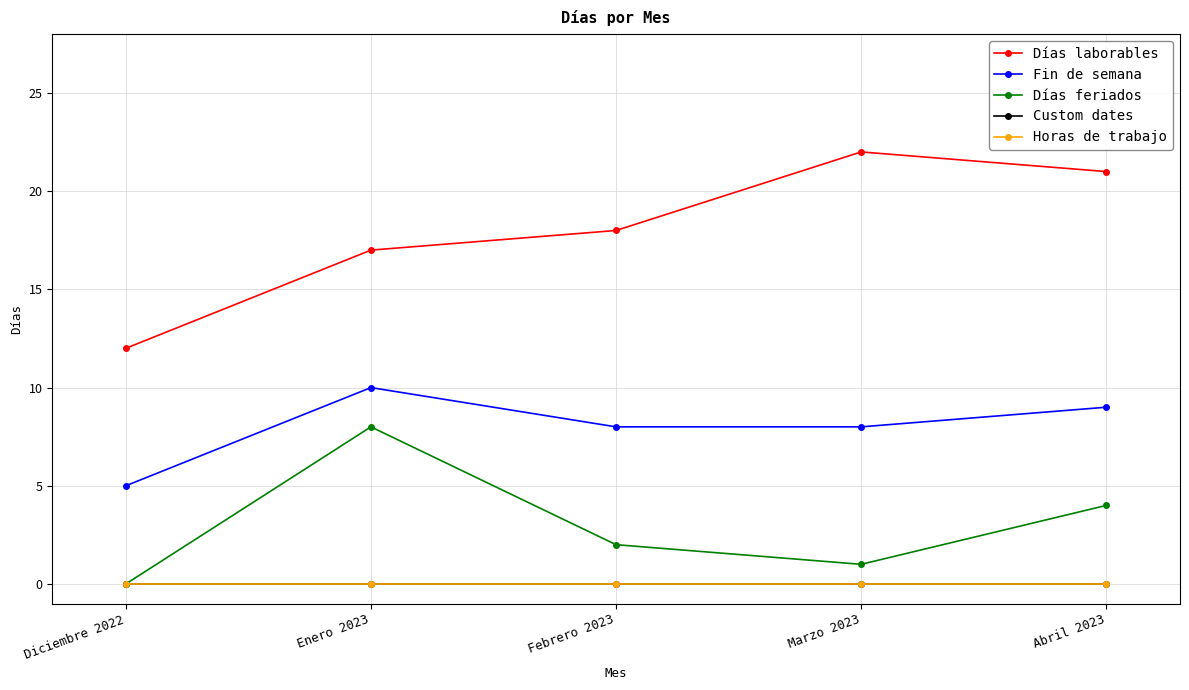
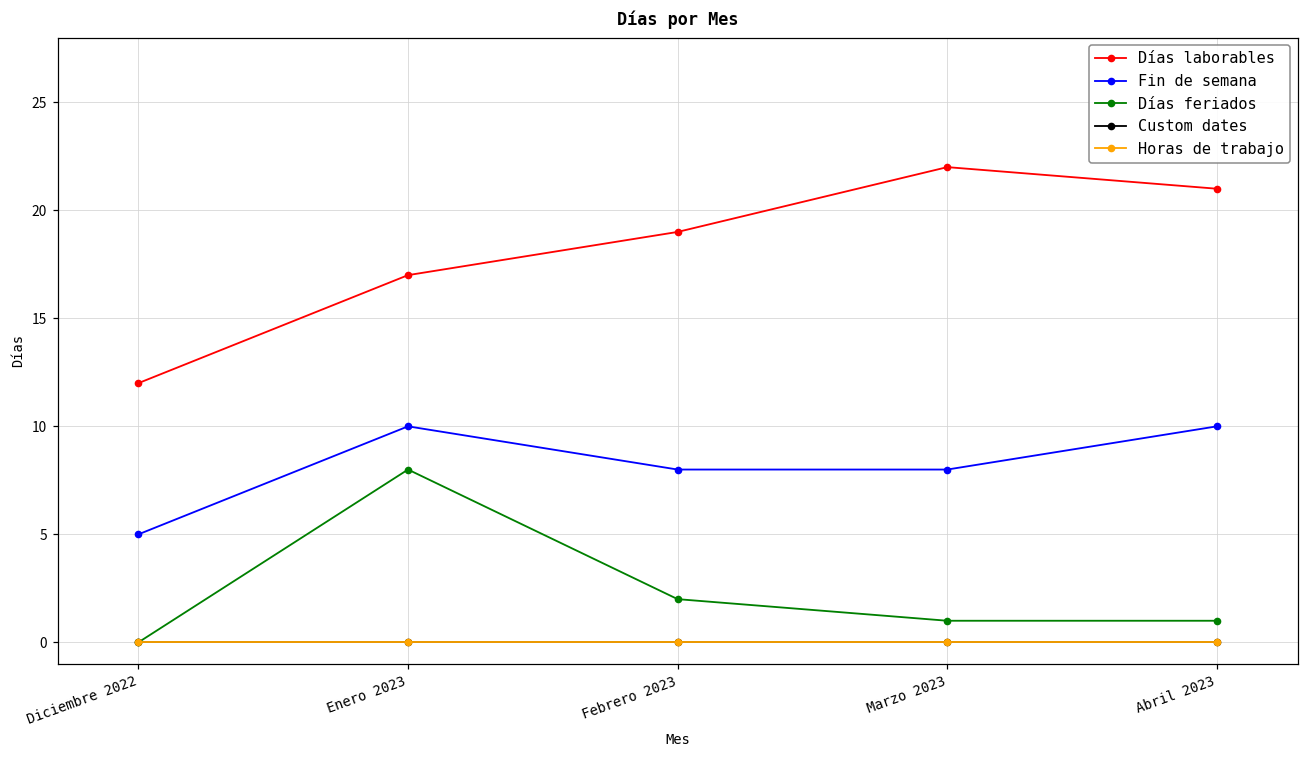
  {
    "Días laborables": {
      "Diciembre 2022": 12,
      "Enero 2023": 17,
-     "Febrero 2023": 18,
+     "Febrero 2023": 19,
      "Marzo 2023": 22,
      "Abril 2023": 21
    },
    "Fin de semana": {
      "Diciembre 2022": 5,
      "Enero 2023": 10,
      "Febrero 2023": 8,
      "Marzo 2023": 8,
-     "Abril 2023": 9
+     "Abril 2023": 10
    },
    "Días feriados": {
      "Enero 2023": 8,
      "Febrero 2023": 2,
      "Marzo 2023": 1,
-     "Abril 2023": 4
+     "Abril 2023": 1
    },
    "Horas de trabajo": {
      "Enero 2023": 0,
      "Febrero 2023": 0,
      "Marzo 2023": 0,
      "Abril 2023": 0
    }
  }
